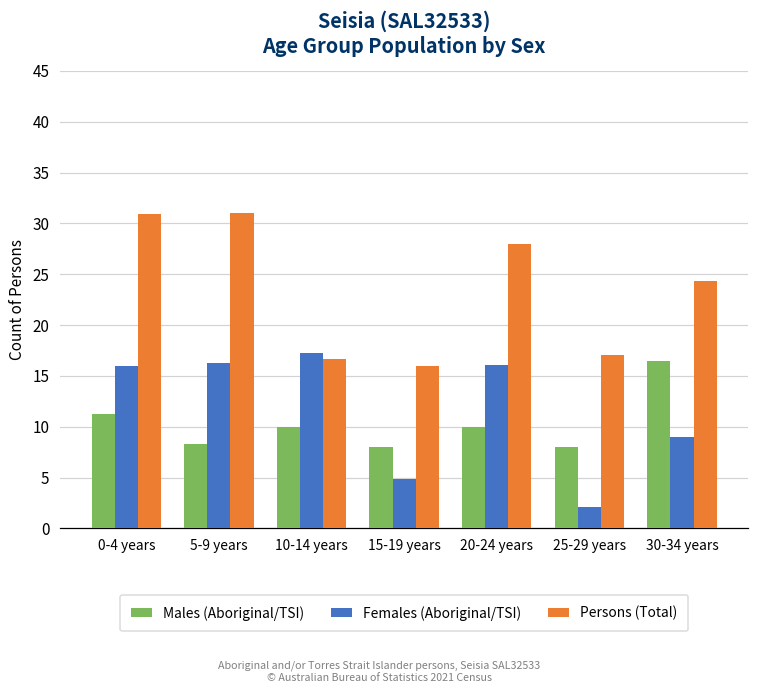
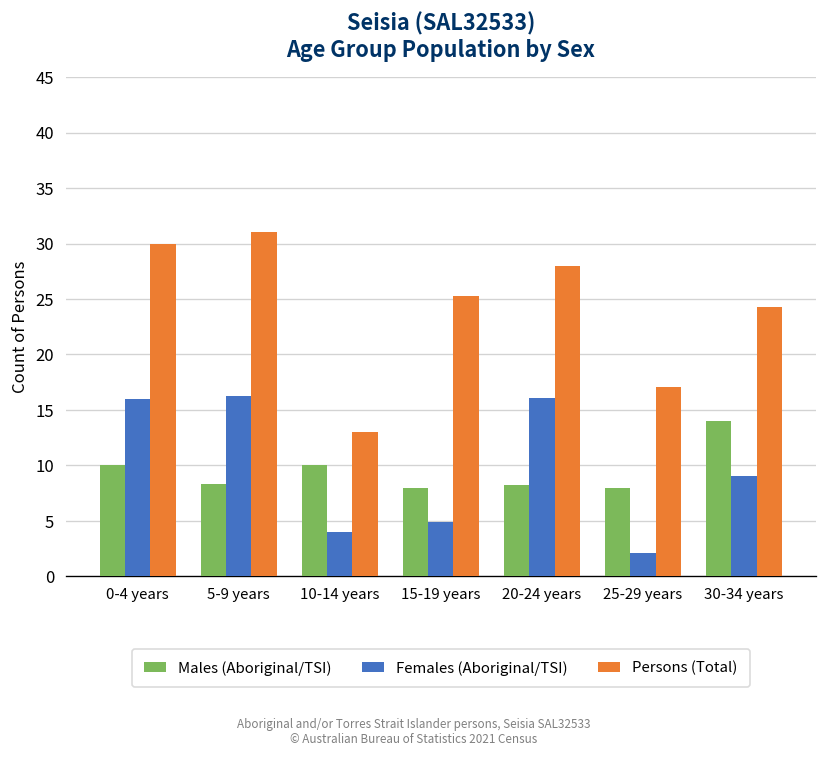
  {
    "Males (Aboriginal/TSI)": {
-     "0-4 years": 11,
+     "0-4 years": 10,
      "5-9 years": 8,
      "10-14 years": 10,
      "15-19 years": 8,
-     "20-24 years": 10,
+     "20-24 years": 8,
      "25-29 years": 8,
-     "30-34 years": 17
+     "30-34 years": 14
    },
    "Females (Aboriginal/TSI)": {
      "0-4 years": 16,
      "5-9 years": 16,
-     "10-14 years": 17,
+     "10-14 years": 4,
      "15-19 years": 5,
      "20-24 years": 16,
      "25-29 years": 2,
      "30-34 years": 9
    },
    "Persons (Total)": {
-     "0-4 years": 31,
+     "0-4 years": 30,
      "5-9 years": 31,
-     "10-14 years": 17,
-     "15-19 years": 16,
+     "10-14 years": 13,
+     "15-19 years": 25,
      "20-24 years": 28,
      "25-29 years": 17,
      "30-34 years": 24
    }
  }
